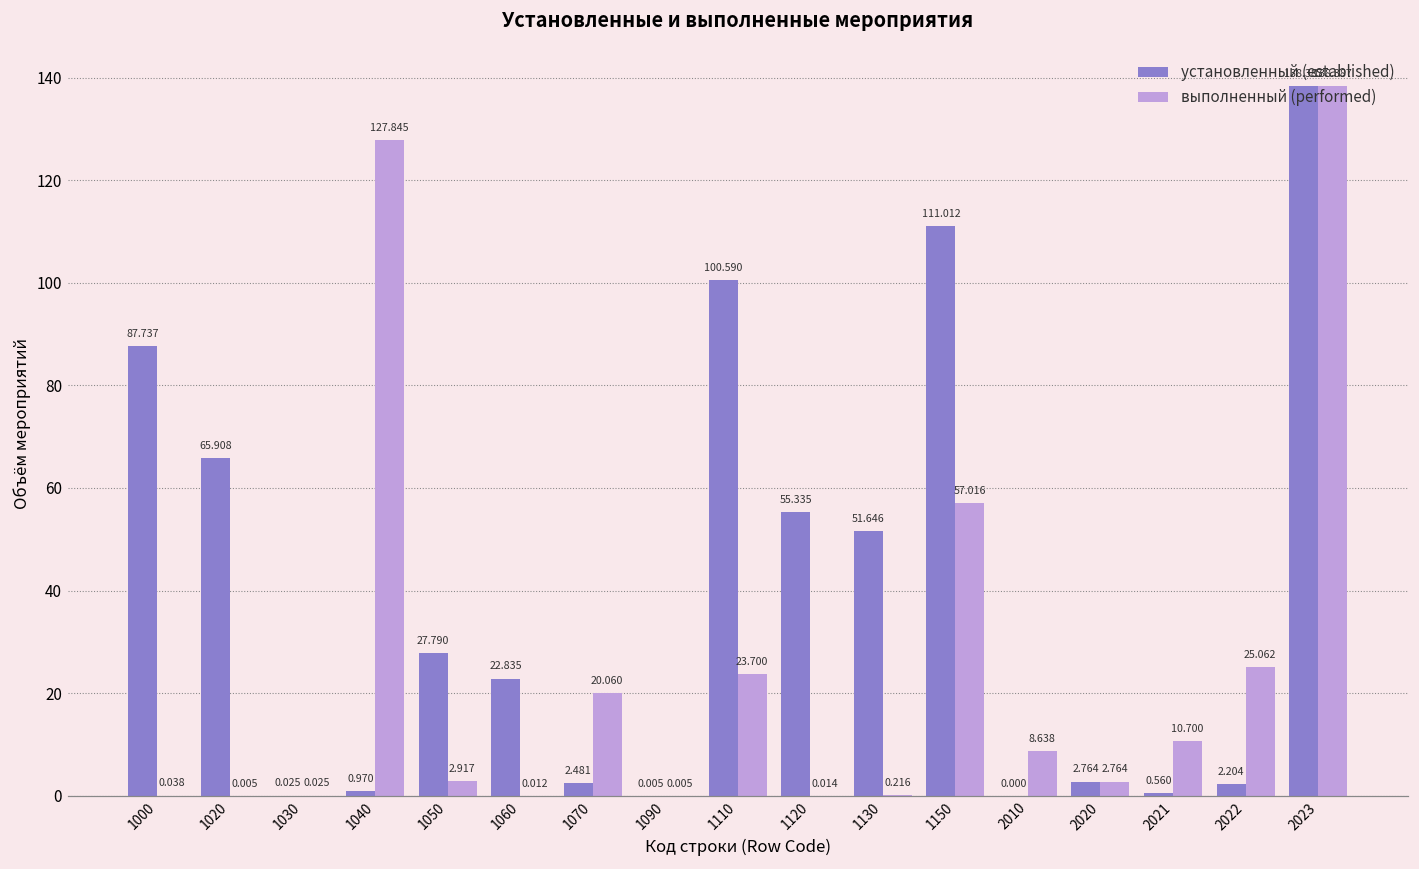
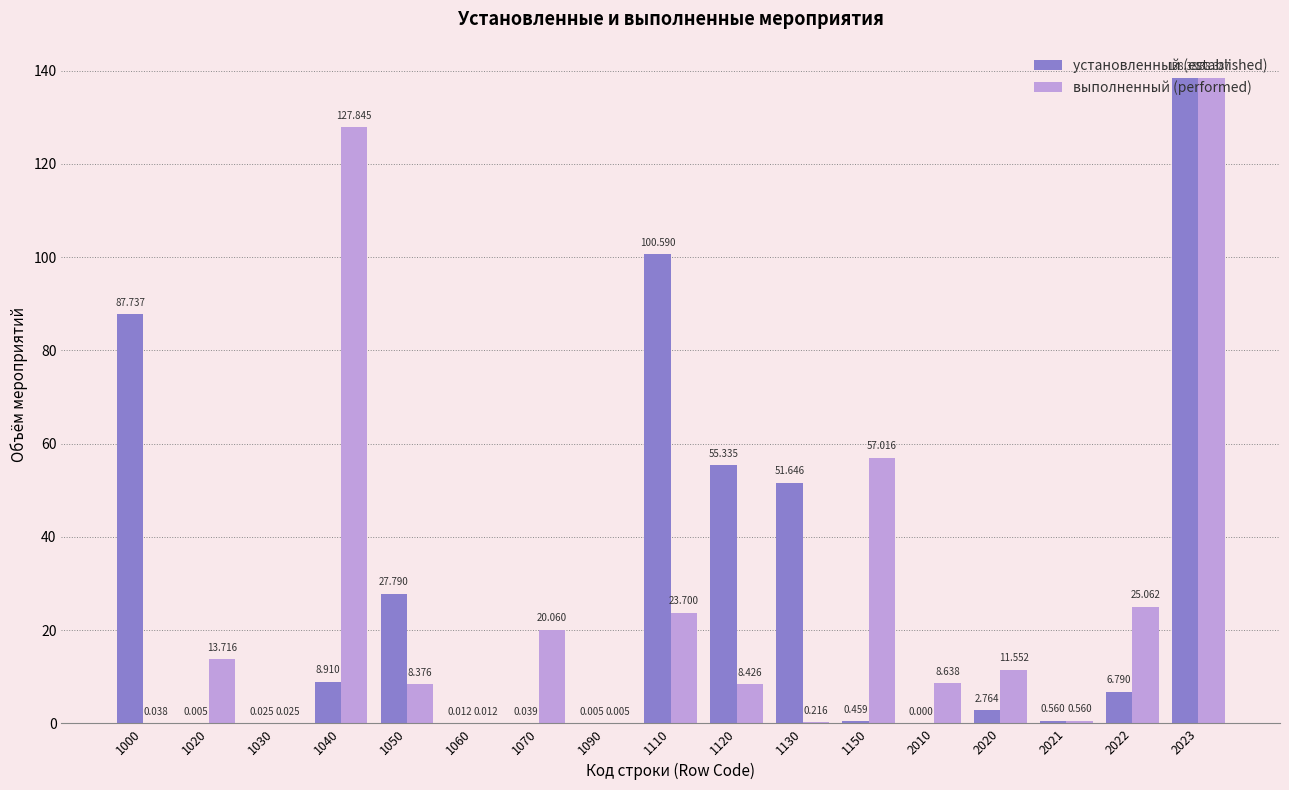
  {
    "установленный (established)": {
      "1000": 87.737,
-     "1020": 65.908,
+     "1020": 0.005,
      "1030": 0.025,
-     "1040": 0.970,
+     "1040": 8.910,
      "1050": 27.790,
-     "1060": 22.835,
-     "1070": 2.481,
+     "1060": 0.012,
+     "1070": 0.039,
      "1090": 0.005,
      "1110": 100.590,
      "1120": 55.335,
      "1130": 51.646,
-     "1150": 111.012,
+     "1150": 0.459,
      "2010": 0.000,
      "2020": 2.764,
      "2021": 0.560,
-     "2022": 2.204
+     "2022": 6.790
    },
    "выполненный (performed)": {
      "1000": 0.038,
-     "1020": 0.005,
+     "1020": 13.716,
      "1030": 0.025,
      "1040": 127.845,
-     "1050": 2.917,
+     "1050": 8.376,
      "1060": 0.012,
      "1070": 20.060,
      "1090": 0.005,
      "1110": 23.700,
-     "1120": 0.014,
+     "1120": 8.426,
      "1130": 0.216,
      "1150": 57.016,
      "2010": 8.638,
-     "2020": 2.764,
-     "2021": 10.700,
+     "2020": 11.552,
+     "2021": 0.560,
      "2022": 25.062
    }
  }
